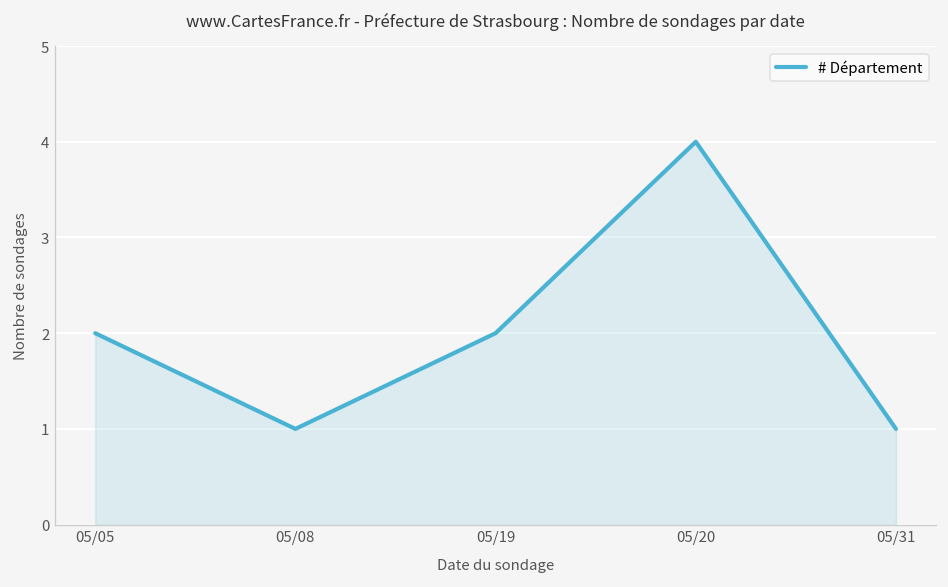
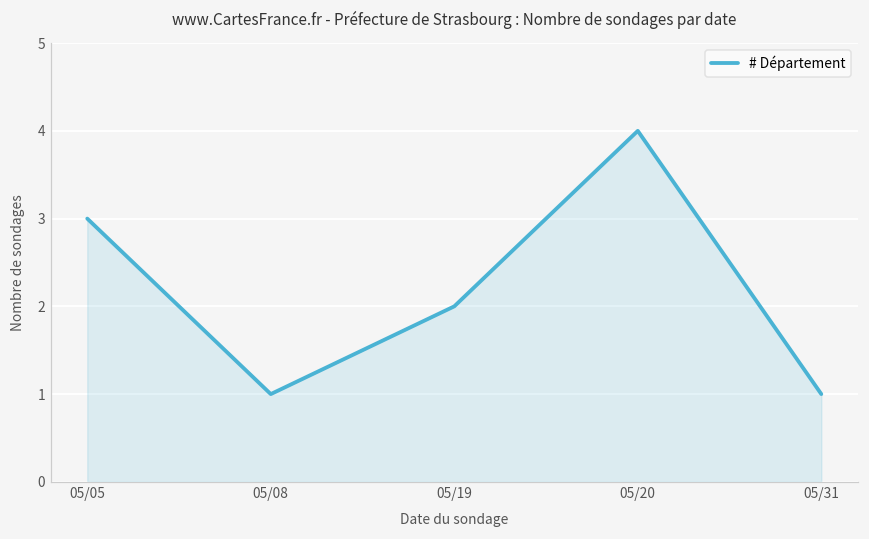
  {
-   "05/05": 2,
+   "05/05": 3,
    "05/08": 1,
    "05/19": 2,
    "05/20": 4,
    "05/31": 1
  }
